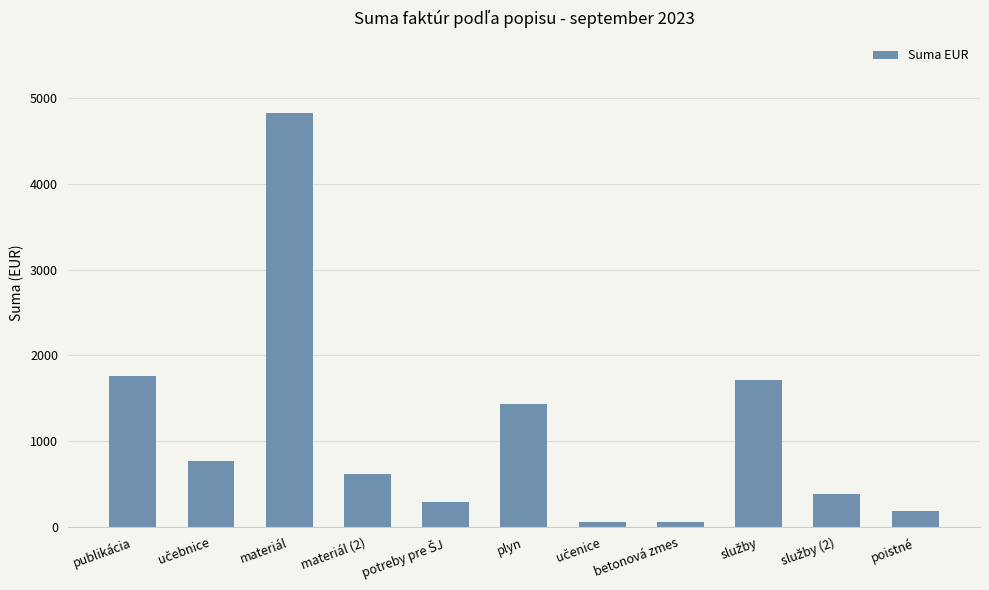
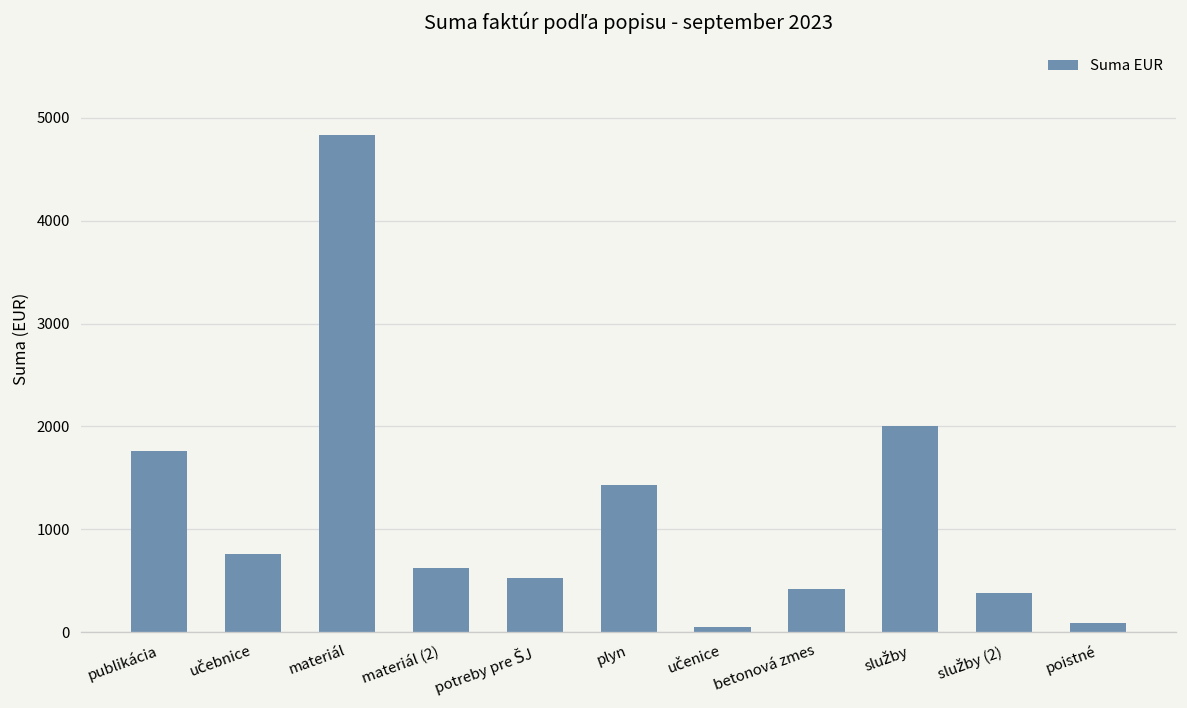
  {
    "publikácia": 1800,
    "učebnice": 800,
    "materiál": 4800,
    "materiál (2)": 600,
-   "potreby pre ŠJ": 300,
+   "potreby pre ŠJ": 500,
    "plyn": 1400,
    "učenice": 100,
-   "betonová zmes": 100,
-   "služby": 1700,
+   "betonová zmes": 400,
+   "služby": 2000,
    "služby (2)": 400,
-   "poistné": 200
+   "poistné": 100
  }
